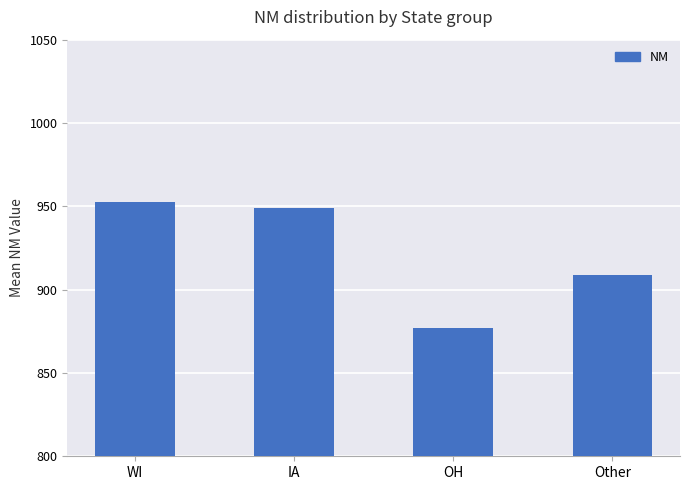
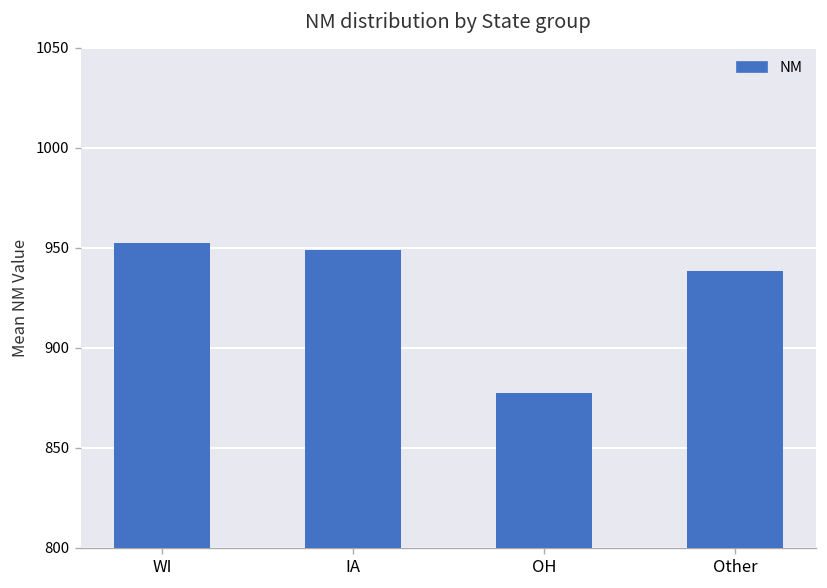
  {
    "WI": 952,
    "IA": 949,
    "OH": 877,
-   "Other": 909
+   "Other": 938
  }
